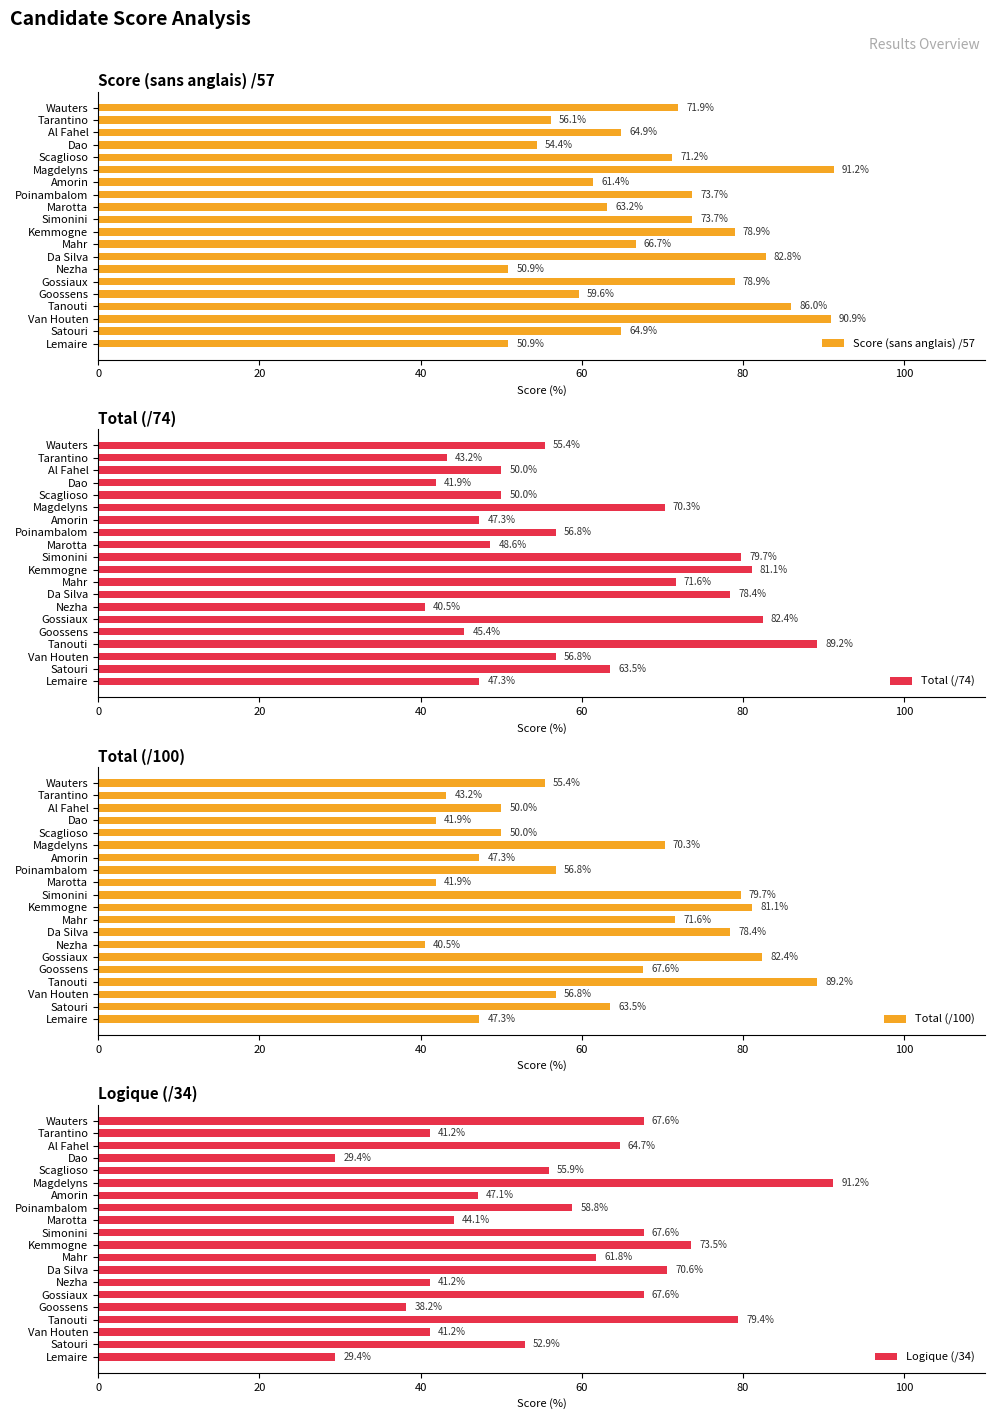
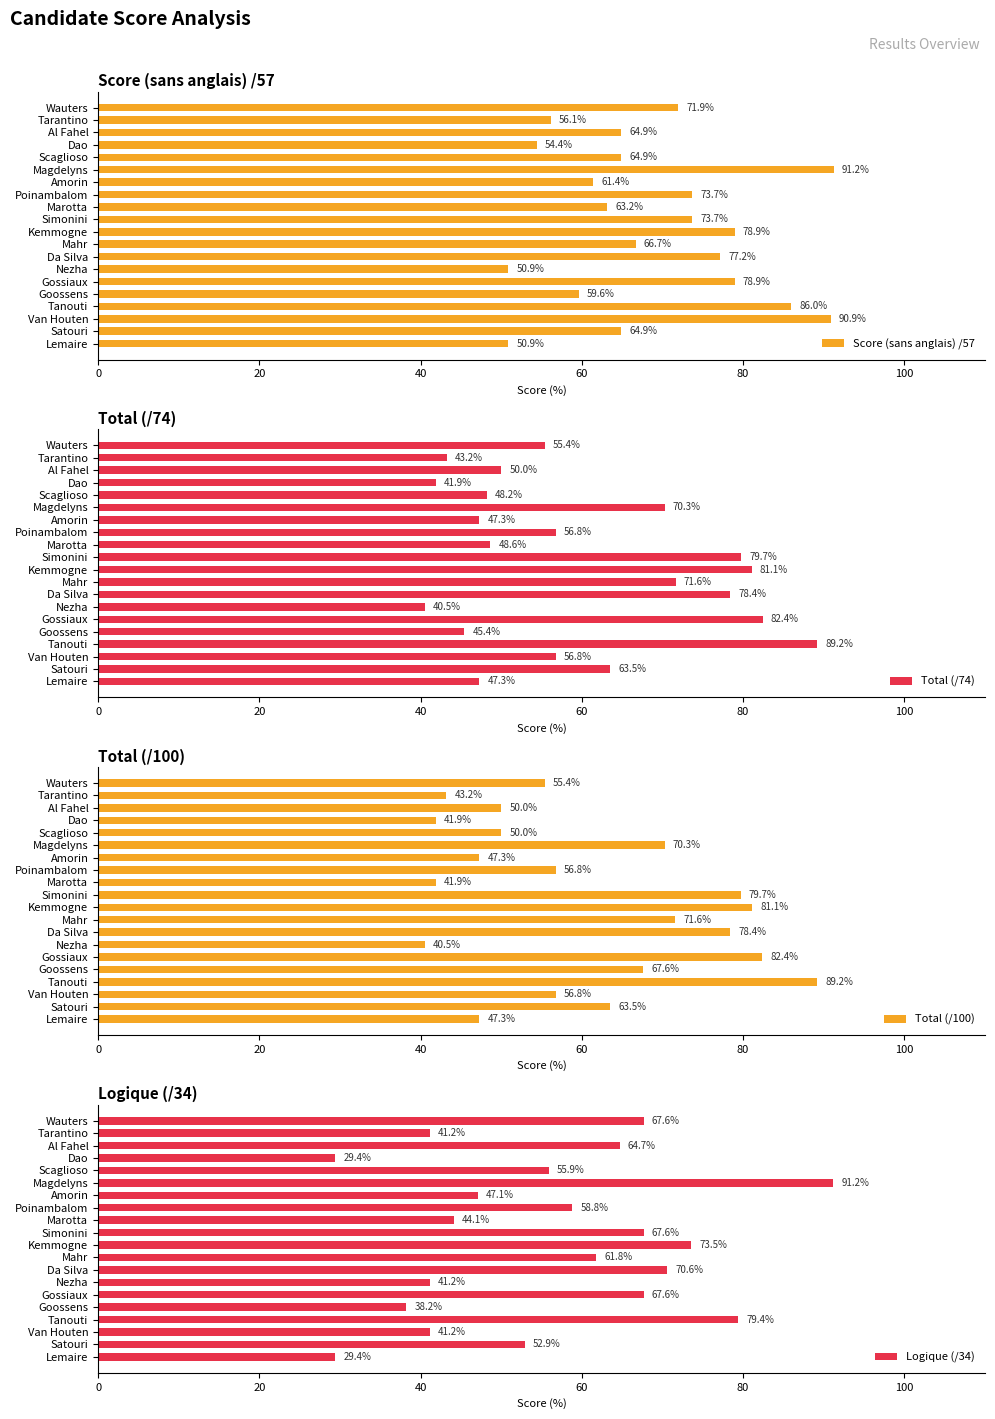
  {
    "Score (sans anglais) /57": {
      "Wauters": "71.9%",
      "Tarantino": "56.1%",
      "Al Fahel": "64.9%",
      "Dao": "54.4%",
-     "Scaglioso": "71.2%",
+     "Scaglioso": "64.9%",
      "Magdelyns": "91.2%",
      "Amorin": "61.4%",
      "Poinambalom": "73.7%",
      "Marotta": "63.2%",
      "Simonini": "73.7%",
      "Kemmogne": "78.9%",
      "Mahr": "66.7%",
-     "Da Silva": "82.8%",
+     "Da Silva": "77.2%",
      "Nezha": "50.9%",
      "Gossiaux": "78.9%",
      "Goossens": "59.6%",
      "Tanouti": "86.0%",
      "Van Houten": "90.9%",
      "Satouri": "64.9%",
      "Lemaire": "50.9%"
    },
    "Total (/74)": {
      "Wauters": "55.4%",
      "Tarantino": "43.2%",
      "Al Fahel": "50.0%",
      "Dao": "41.9%",
-     "Scaglioso": "50.0%",
+     "Scaglioso": "48.2%",
      "Magdelyns": "70.3%",
      "Amorin": "47.3%",
      "Poinambalom": "56.8%",
      "Marotta": "48.6%",
      "Simonini": "79.7%",
      "Kemmogne": "81.1%",
      "Mahr": "71.6%",
      "Da Silva": "78.4%",
      "Nezha": "40.5%",
      "Gossiaux": "82.4%",
      "Goossens": "45.4%",
      "Tanouti": "89.2%",
      "Van Houten": "56.8%",
      "Satouri": "63.5%",
      "Lemaire": "47.3%"
    },
    "Total (/100)": {
      "Wauters": "55.4%",
      "Tarantino": "43.2%",
      "Al Fahel": "50.0%",
      "Dao": "41.9%",
      "Scaglioso": "50.0%",
      "Magdelyns": "70.3%",
      "Amorin": "47.3%",
      "Poinambalom": "56.8%",
      "Marotta": "41.9%",
      "Simonini": "79.7%",
      "Kemmogne": "81.1%",
      "Mahr": "71.6%",
      "Da Silva": "78.4%",
      "Nezha": "40.5%",
      "Gossiaux": "82.4%",
      "Goossens": "67.6%",
      "Tanouti": "89.2%",
      "Van Houten": "56.8%",
      "Satouri": "63.5%",
      "Lemaire": "47.3%"
    },
    "Logique (/34)": {
      "Wauters": "67.6%",
      "Tarantino": "41.2%",
      "Al Fahel": "64.7%",
      "Dao": "29.4%",
      "Scaglioso": "55.9%",
      "Magdelyns": "91.2%",
      "Amorin": "47.1%",
      "Poinambalom": "58.8%",
      "Marotta": "44.1%",
      "Simonini": "67.6%",
      "Kemmogne": "73.5%",
      "Mahr": "61.8%",
      "Da Silva": "70.6%",
      "Nezha": "41.2%",
      "Gossiaux": "67.6%",
      "Goossens": "38.2%",
      "Tanouti": "79.4%",
      "Van Houten": "41.2%",
      "Satouri": "52.9%",
      "Lemaire": "29.4%"
    }
  }
